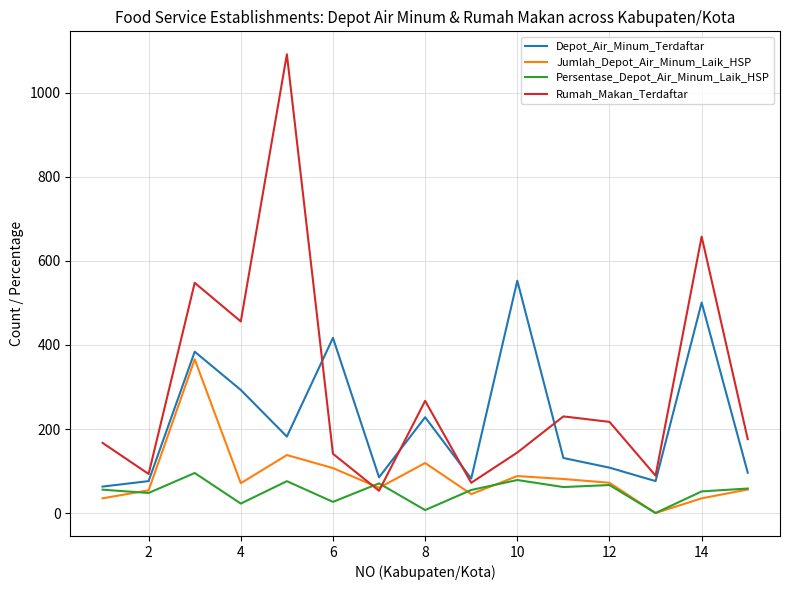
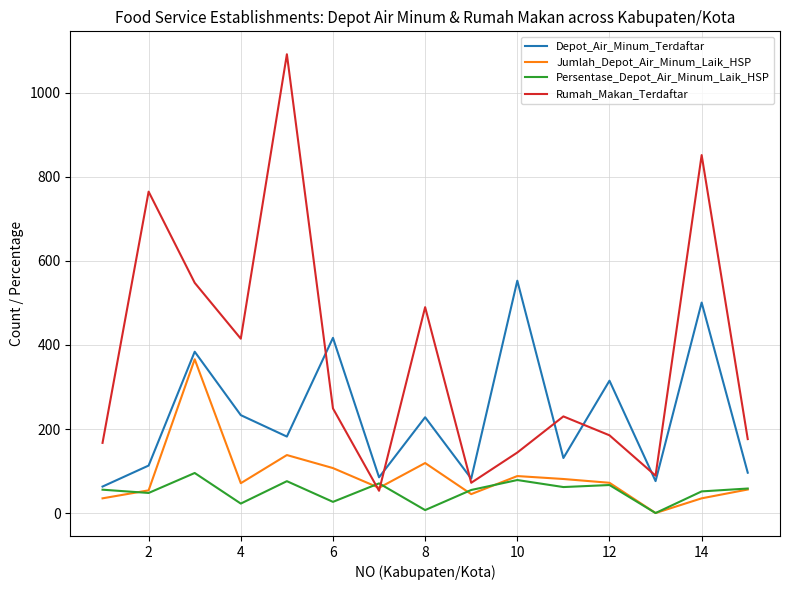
  {
    "Depot_Air_Minum_Terdaftar": {
-     "2": 80,
-     "4": 290,
+     "2": 110,
+     "4": 230,
      "6": 420,
      "8": 230,
      "10": 550,
-     "12": 110,
+     "12": 320,
      "14": 500
    },
    "Jumlah_Depot_Air_Minum_Laik_HSP": {
      "2": 50,
      "4": 70,
      "6": 110,
      "8": 120,
      "10": 90,
      "14": 40
    },
    "Persentase_Depot_Air_Minum_Laik_HSP": {
      "2": 50,
      "4": 20,
      "6": 30,
      "8": 10,
      "10": 80,
      "14": 50
    },
    "Rumah_Makan_Terdaftar": {
-     "2": 90,
-     "4": 460,
-     "6": 140,
-     "8": 270,
+     "2": 770,
+     "4": 420,
+     "6": 250,
+     "8": 490,
      "10": 140,
-     "12": 220,
-     "14": 660
+     "12": 190,
+     "14": 850
    }
  }
